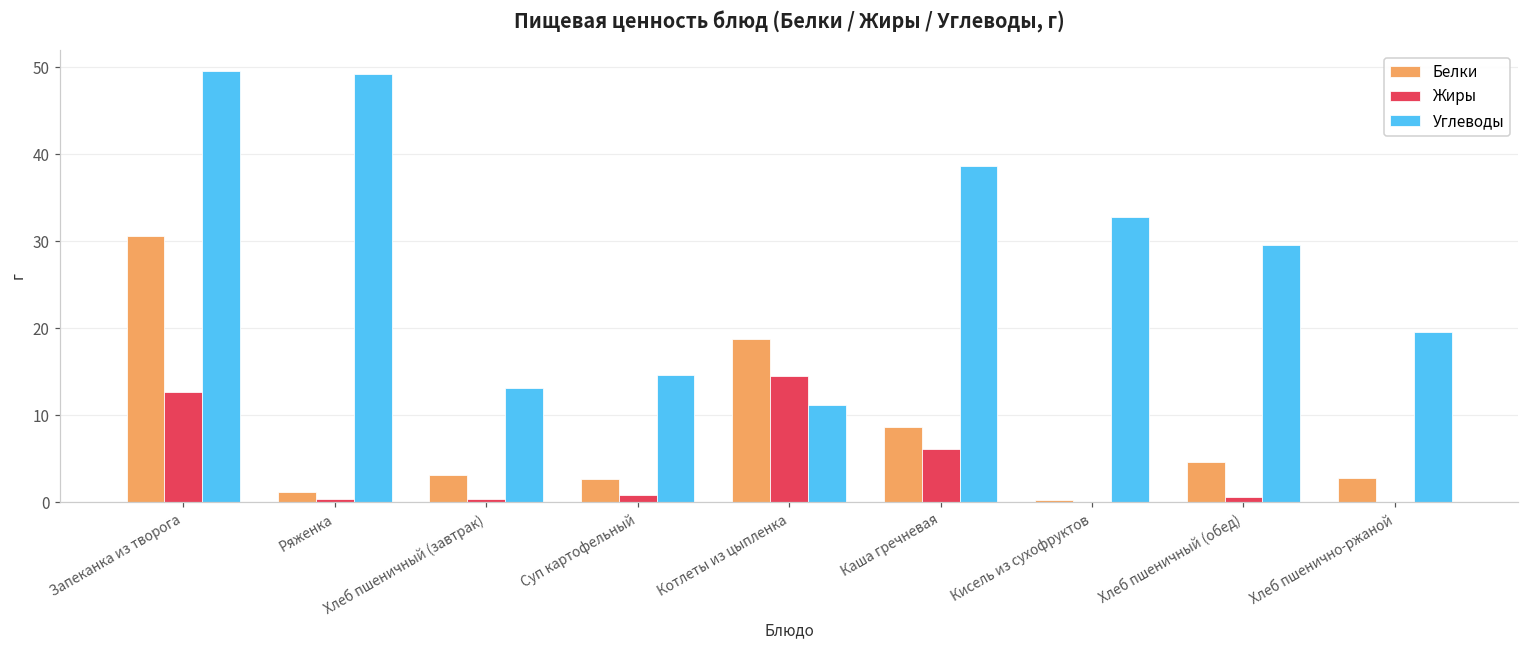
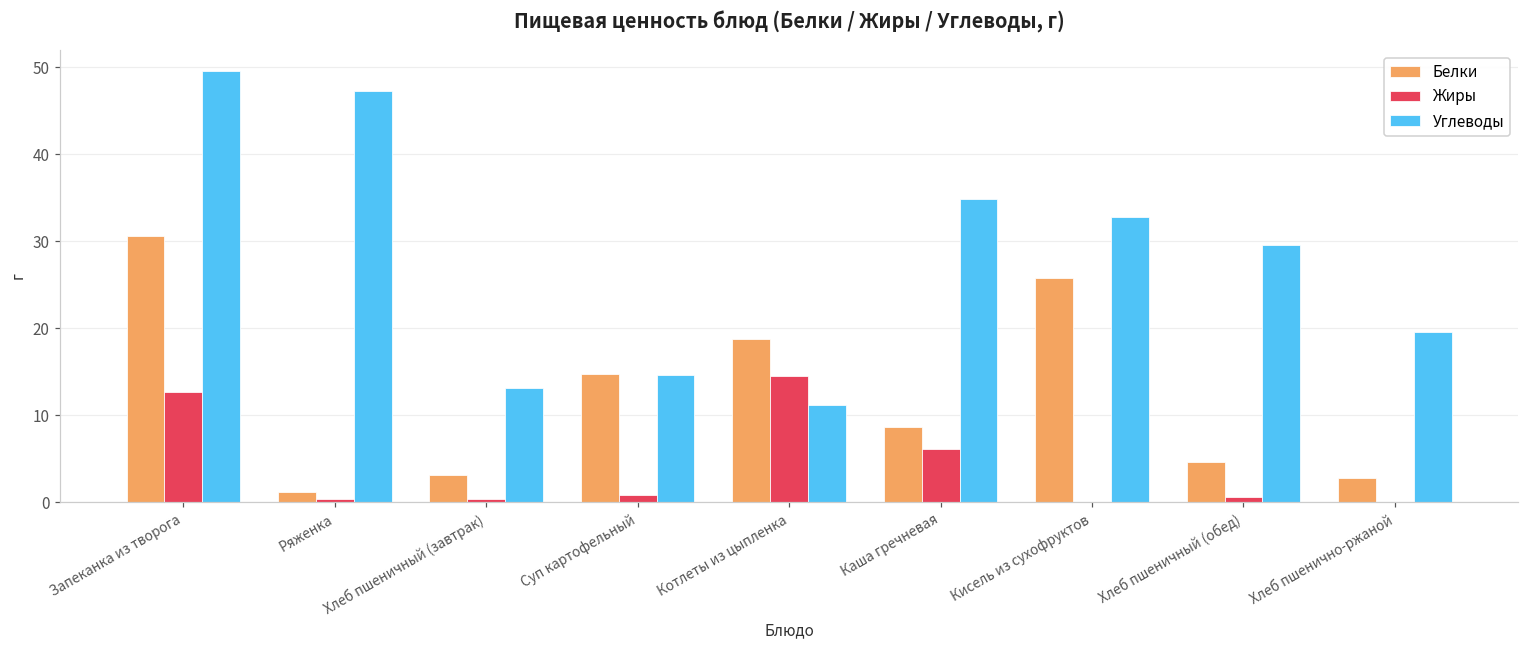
  {
    "Белки": {
      "Запеканка из творога": 31,
      "Ряженка": 1,
      "Хлеб пшеничный (завтрак)": 3,
-     "Суп картофельный": 3,
+     "Суп картофельный": 15,
      "Котлеты из цыпленка": 19,
      "Каша гречневая": 9,
-     "Кисель из сухофруктов": 0,
+     "Кисель из сухофруктов": 26,
      "Хлеб пшеничный (обед)": 5,
      "Хлеб пшенично-ржаной": 3
    },
    "Жиры": {
      "Запеканка из творога": 13,
      "Хлеб пшеничный (завтрак)": 0,
      "Суп картофельный": 1,
      "Котлеты из цыпленка": 15,
      "Каша гречневая": 6,
      "Хлеб пшеничный (обед)": 1
    },
    "Углеводы": {
      "Запеканка из творога": 50,
-     "Ряженка": 49,
+     "Ряженка": 47,
      "Хлеб пшеничный (завтрак)": 13,
      "Суп картофельный": 15,
      "Котлеты из цыпленка": 11,
-     "Каша гречневая": 39,
+     "Каша гречневая": 35,
      "Кисель из сухофруктов": 33,
      "Хлеб пшеничный (обед)": 30,
      "Хлеб пшенично-ржаной": 20
    }
  }
